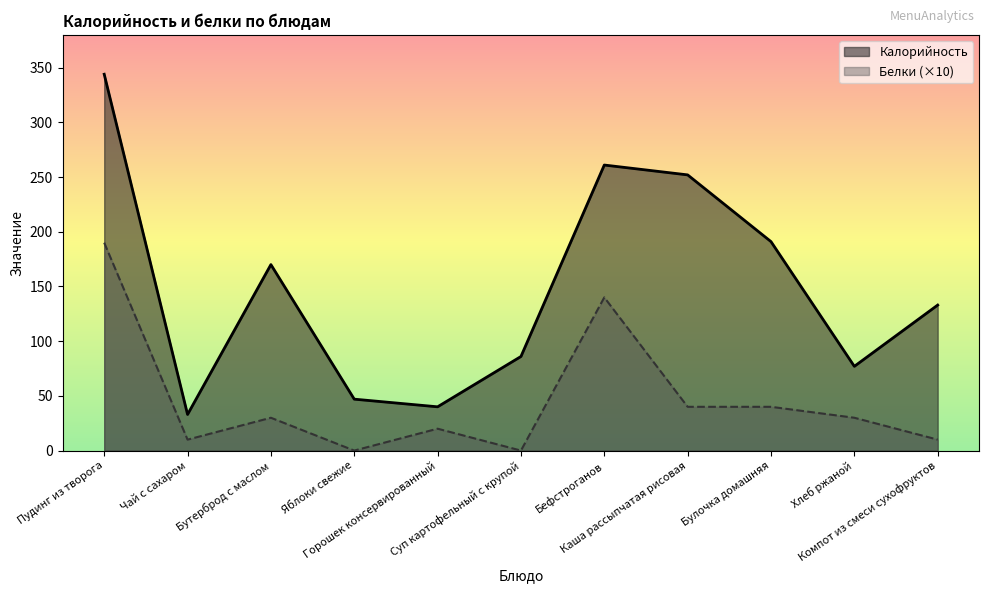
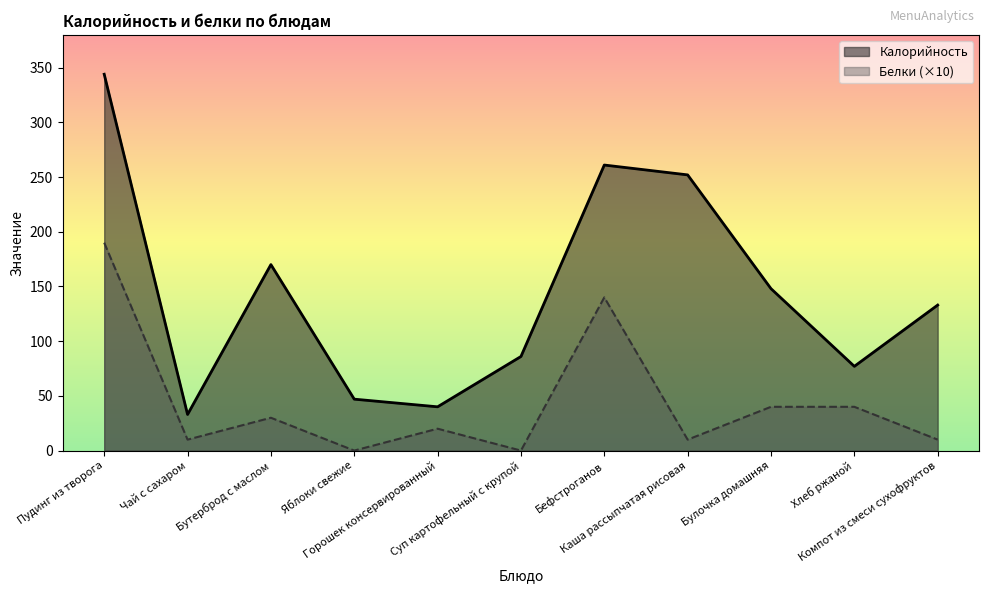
  {
    "Калорийность": {
      "Пудинг из творога": 344,
      "Чай с сахаром": 33,
      "Бутерброд с маслом": 170,
      "Яблоки свежие": 47,
      "Горошек консервированный": 40,
      "Суп картофельный с крупой": 86,
      "Бефстроганов": 261,
      "Каша рассыпчатая рисовая": 252,
-     "Булочка домашняя": 191,
+     "Булочка домашняя": 148,
      "Хлеб ржаной": 77,
      "Компот из смеси сухофруктов": 133
    },
    "Белки (×10)": {
      "Пудинг из творога": 190,
      "Чай с сахаром": 10,
      "Бутерброд с маслом": 30,
      "Яблоки свежие": 0,
      "Горошек консервированный": 20,
      "Суп картофельный с крупой": 0,
      "Бефстроганов": 140,
-     "Каша рассыпчатая рисовая": 40,
+     "Каша рассыпчатая рисовая": 10,
      "Булочка домашняя": 40,
-     "Хлеб ржаной": 30,
+     "Хлеб ржаной": 40,
      "Компот из смеси сухофруктов": 10
    }
  }
